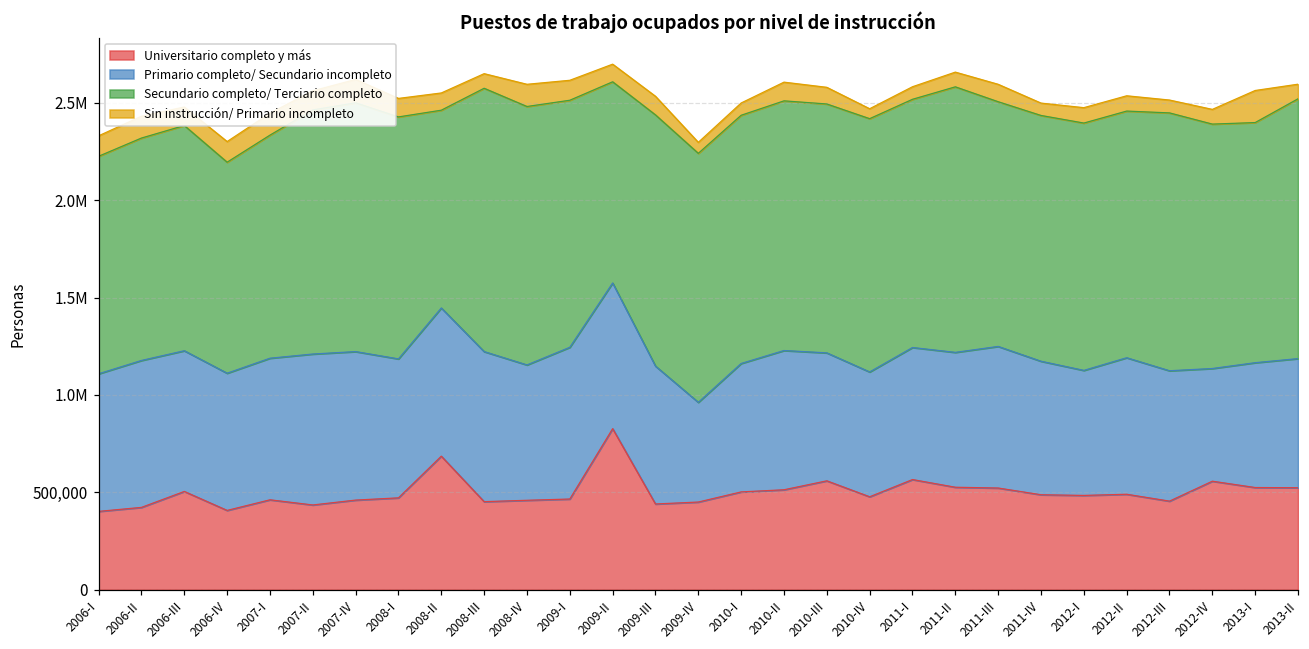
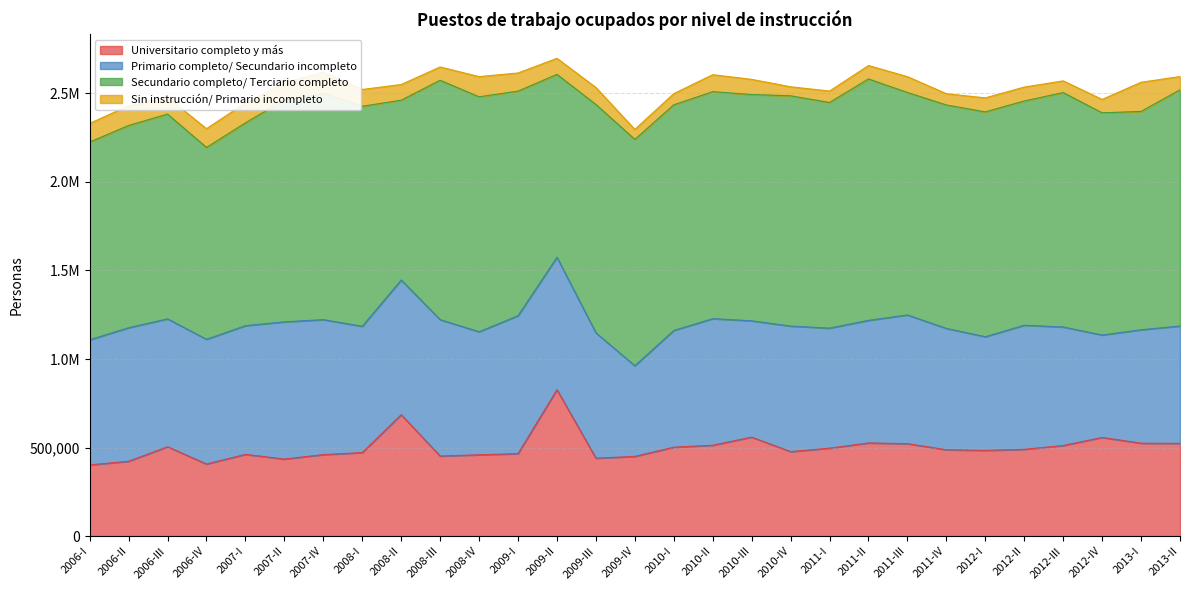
  {
    "Universitario completo y más": {
      "2006-I": "400,000",
      "2006-II": "420,000",
      "2006-III": "500,000",
      "2006-IV": "410,000",
      "2007-I": "460,000",
      "2007-II": "440,000",
      "2007-IV": "460,000",
      "2008-I": "470,000",
      "2008-II": "690,000",
      "2008-III": "450,000",
      "2008-IV": "460,000",
      "2009-I": "470,000",
      "2009-II": "830,000",
      "2009-III": "440,000",
      "2009-IV": "450,000",
      "2010-I": "500,000",
      "2010-II": "510,000",
      "2010-III": "560,000",
      "2010-IV": "480,000",
-     "2011-I": "570,000",
+     "2011-I": "500,000",
      "2011-II": "530,000",
      "2011-III": "520,000",
      "2011-IV": "490,000",
      "2012-I": "480,000",
      "2012-II": "490,000",
-     "2012-III": "450,000",
+     "2012-III": "510,000",
      "2012-IV": "560,000",
      "2013-I": "520,000",
      "2013-II": "520,000"
    },
    "Primario completo/ Secundario incompleto": {
      "2006-I": "710,000",
      "2006-II": "750,000",
      "2006-III": "720,000",
      "2006-IV": "700,000",
      "2007-I": "730,000",
      "2007-II": "780,000",
      "2007-IV": "760,000",
      "2008-I": "710,000",
      "2008-II": "760,000",
      "2008-III": "770,000",
      "2008-IV": "700,000",
      "2009-I": "780,000",
      "2009-II": "750,000",
      "2009-III": "710,000",
      "2009-IV": "510,000",
      "2010-I": "660,000",
      "2010-II": "720,000",
      "2010-III": "660,000",
-     "2010-IV": "640,000",
+     "2010-IV": "710,000",
      "2011-I": "680,000",
      "2011-II": "690,000",
      "2011-III": "730,000",
      "2011-IV": "690,000",
      "2012-I": "640,000",
      "2012-II": "700,000",
      "2012-III": "670,000",
      "2012-IV": "580,000",
      "2013-I": "640,000",
      "2013-II": "660,000"
    },
    "Secundario completo/ Terciario completo": {
      "2006-I": "1,120,000",
      "2006-II": "1,140,000",
      "2006-III": "1,160,000",
      "2006-IV": "1,080,000",
      "2007-I": "1,150,000",
      "2008-I": "1,240,000",
      "2008-II": "1,020,000",
      "2008-III": "1,350,000",
      "2008-IV": "1,330,000",
      "2009-I": "1,270,000",
      "2009-II": "1,030,000",
      "2009-III": "1,290,000",
      "2009-IV": "1,280,000",
      "2010-I": "1,270,000",
      "2010-II": "1,280,000",
      "2010-III": "1,280,000",
      "2010-IV": "1,300,000",
      "2011-I": "1,270,000",
      "2011-II": "1,360,000",
      "2011-III": "1,260,000",
      "2011-IV": "1,260,000",
      "2012-I": "1,270,000",
      "2012-II": "1,270,000",
      "2012-III": "1,320,000",
      "2012-IV": "1,260,000",
      "2013-I": "1,230,000",
      "2013-II": "1,330,000"
    },
    "Sin instrucción/ Primario incompleto": {
      "2006-I": "110,000",
      "2006-IV": "110,000",
      "2008-I": "100,000",
      "2008-II": "90,000",
      "2008-III": "80,000",
      "2008-IV": "110,000",
      "2009-I": "100,000",
      "2009-II": "90,000",
      "2009-III": "100,000",
      "2009-IV": "60,000",
      "2010-I": "60,000",
      "2010-II": "100,000",
      "2010-III": "90,000",
      "2010-IV": "50,000",
      "2011-I": "60,000",
      "2011-II": "80,000",
      "2011-III": "90,000",
      "2011-IV": "60,000",
      "2012-I": "80,000",
      "2012-II": "80,000",
      "2012-III": "70,000",
      "2012-IV": "80,000",
      "2013-I": "160,000",
      "2013-II": "80,000"
    }
  }
